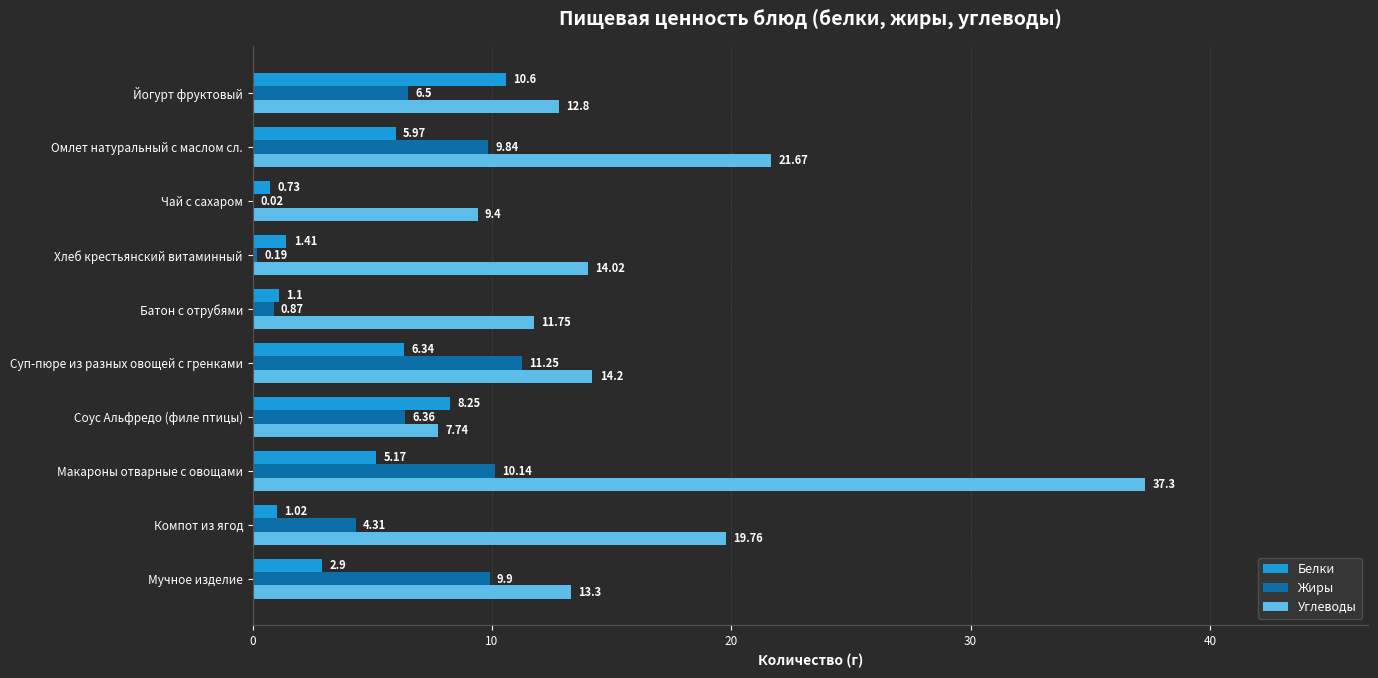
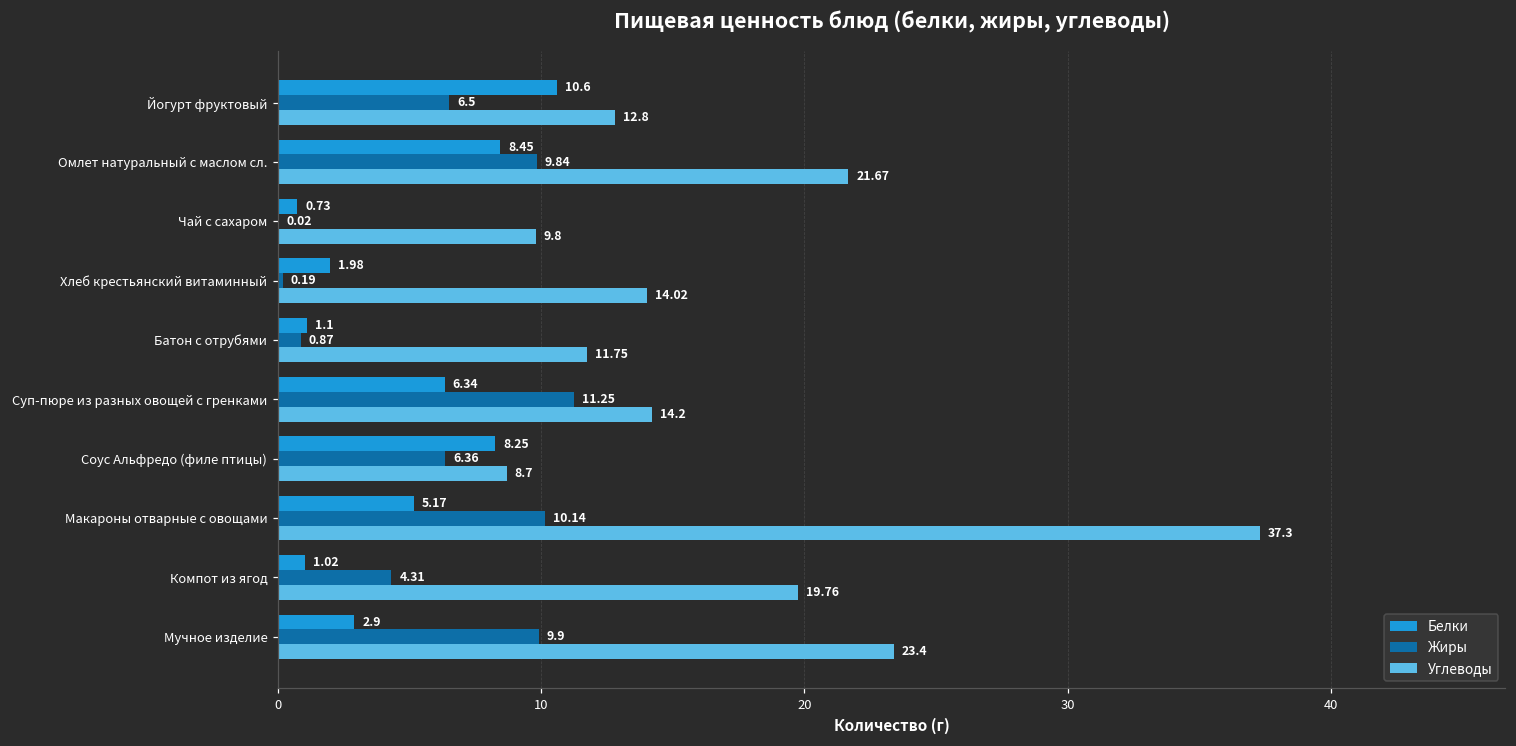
  {
    "Белки": {
      "Йогурт фруктовый": 10.6,
-     "Омлет натуральный с маслом сл.": 5.97,
+     "Омлет натуральный с маслом сл.": 8.45,
      "Чай с сахаром": 0.73,
-     "Хлеб крестьянский витаминный": 1.41,
+     "Хлеб крестьянский витаминный": 1.98,
      "Батон с отрубями": 1.1,
      "Суп-пюре из разных овощей с гренками": 6.34,
      "Соус Альфредо (филе птицы)": 8.25,
      "Макароны отварные с овощами": 5.17,
      "Компот из ягод": 1.02,
      "Мучное изделие": 2.9
    },
    "Жиры": {
      "Йогурт фруктовый": 6.5,
      "Омлет натуральный с маслом сл.": 9.84,
      "Чай с сахаром": 0.02,
      "Хлеб крестьянский витаминный": 0.19,
      "Батон с отрубями": 0.87,
      "Суп-пюре из разных овощей с гренками": 11.25,
      "Соус Альфредо (филе птицы)": 6.36,
      "Макароны отварные с овощами": 10.14,
      "Компот из ягод": 4.31,
      "Мучное изделие": 9.9
    },
    "Углеводы": {
      "Йогурт фруктовый": 12.8,
      "Омлет натуральный с маслом сл.": 21.67,
-     "Чай с сахаром": 9.4,
+     "Чай с сахаром": 9.8,
      "Хлеб крестьянский витаминный": 14.02,
      "Батон с отрубями": 11.75,
      "Суп-пюре из разных овощей с гренками": 14.2,
-     "Соус Альфредо (филе птицы)": 7.74,
+     "Соус Альфредо (филе птицы)": 8.7,
      "Макароны отварные с овощами": 37.3,
      "Компот из ягод": 19.76,
-     "Мучное изделие": 13.3
+     "Мучное изделие": 23.4
    }
  }
